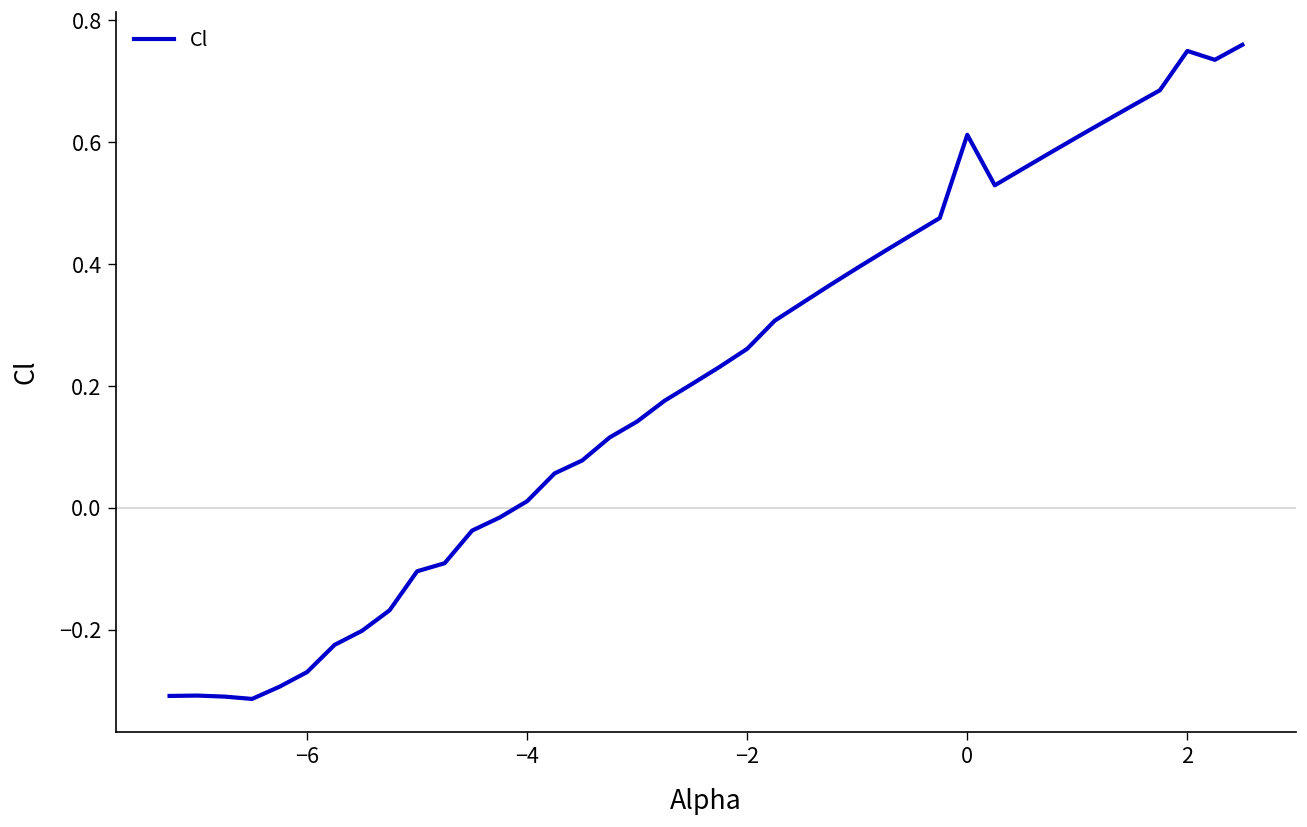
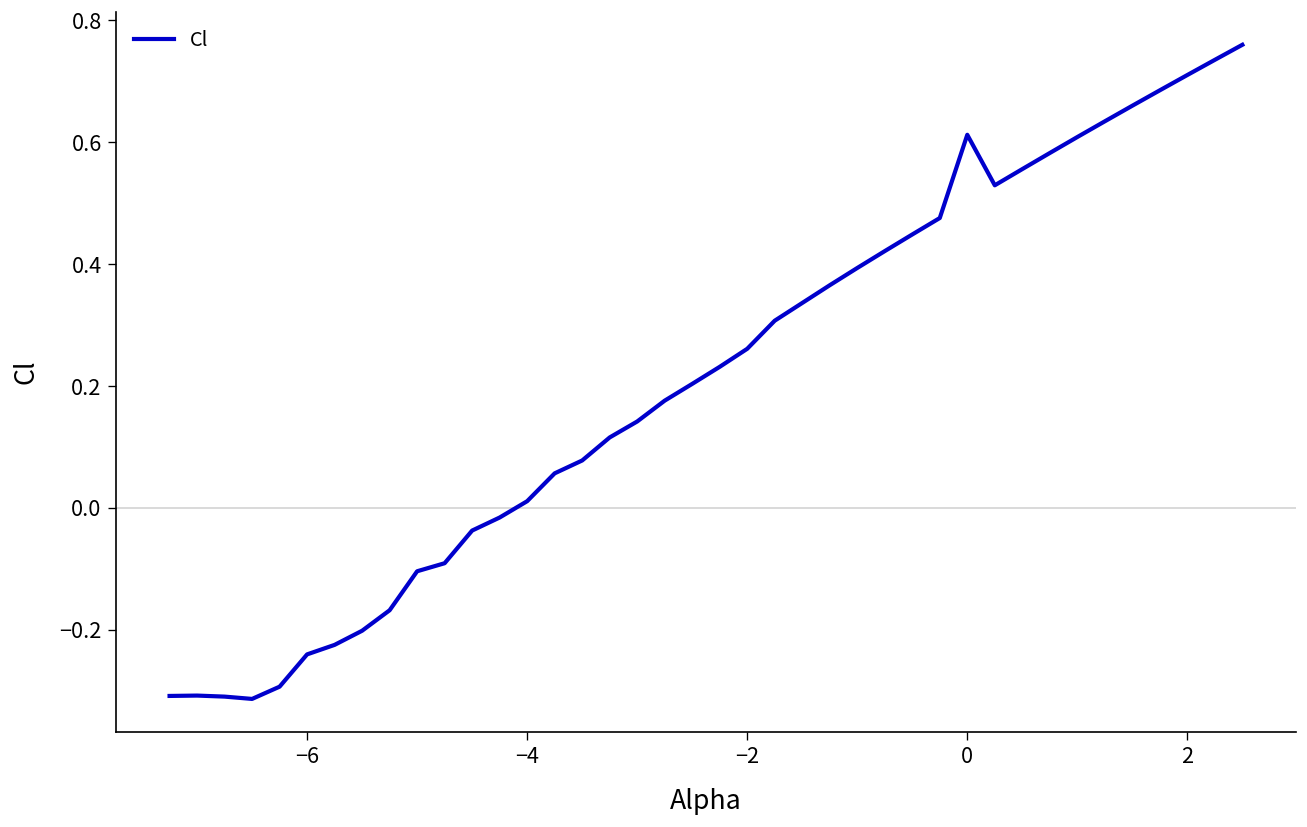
  {
-   "−6": -0.27,
+   "−6": -0.24,
    "−4": 0.01,
    "−2": 0.26,
    "0": 0.61,
-   "2": 0.75
+   "2": 0.71
  }
